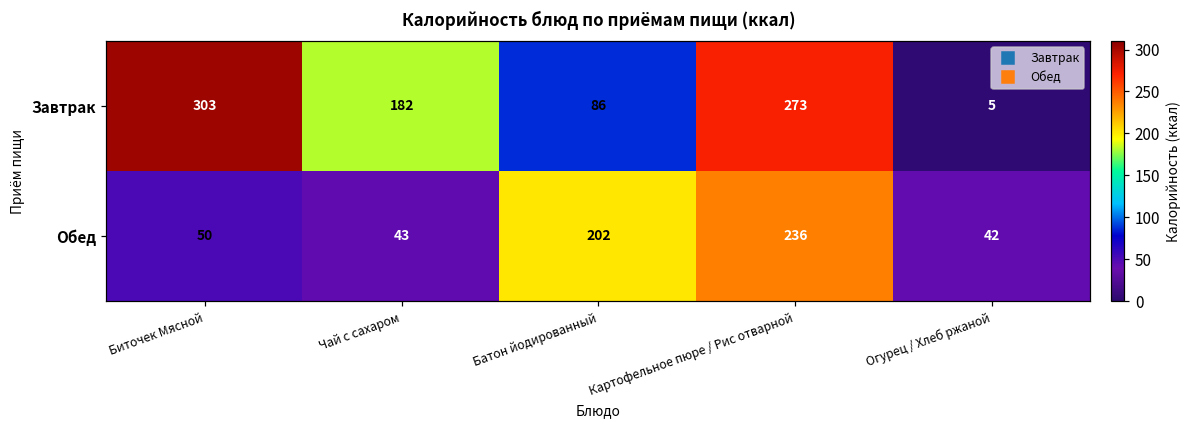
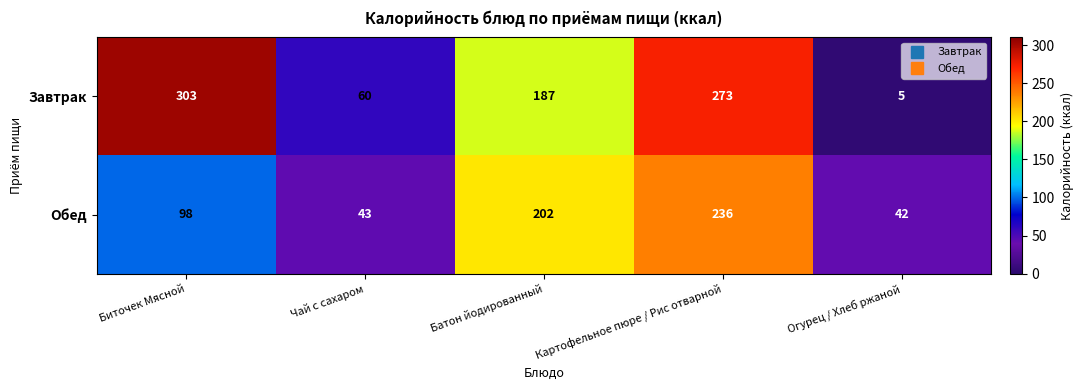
  {
    "Завтрак": {
      "Биточек Мясной": 303,
-     "Чай с сахаром": 182,
-     "Батон йодированный": 86,
+     "Чай с сахаром": 60,
+     "Батон йодированный": 187,
      "Картофельное пюре / Рис отварной": 273,
      "Огурец / Хлеб ржаной": 5
    },
    "Обед": {
-     "Биточек Мясной": 50,
+     "Биточек Мясной": 98,
      "Чай с сахаром": 43,
      "Батон йодированный": 202,
      "Картофельное пюре / Рис отварной": 236,
      "Огурец / Хлеб ржаной": 42
    }
  }
